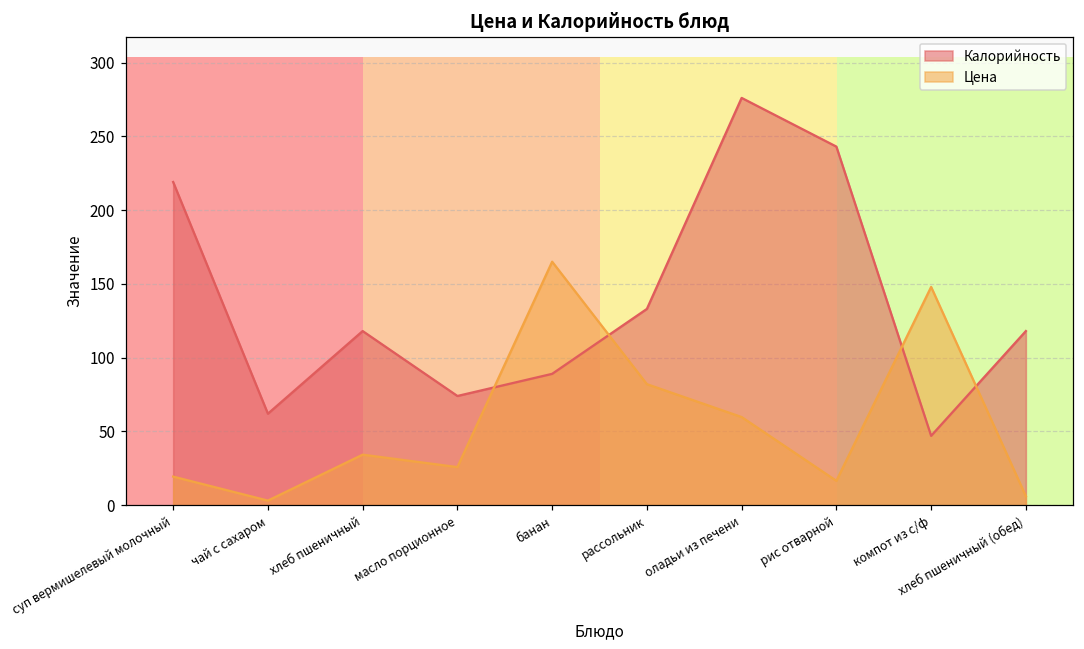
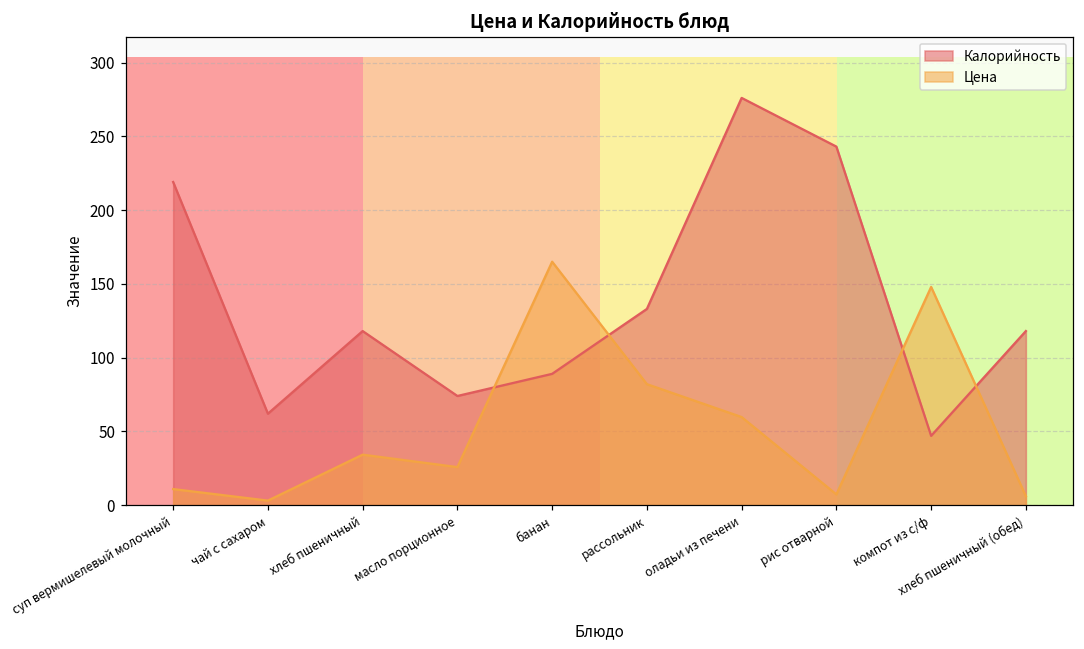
  {
    "Калорийность": {
      "суп вермишелевый молочный": 219,
      "чай с сахаром": 62,
      "хлеб пшеничный": 118,
      "масло порционное": 74,
      "банан": 89,
      "рассольник": 133,
      "оладьи из печени": 276,
      "рис отварной": 243,
      "компот из с/ф": 47,
      "хлеб пшеничный (обед)": 118
    },
    "Цена": {
-     "суп вермишелевый молочный": 19,
+     "суп вермишелевый молочный": 11,
      "чай с сахаром": 3,
      "хлеб пшеничный": 34,
      "масло порционное": 26,
      "банан": 165,
      "рассольник": 82,
      "оладьи из печени": 60,
-     "рис отварной": 17,
+     "рис отварной": 7,
      "компот из с/ф": 148,
      "хлеб пшеничный (обед)": 6
    }
  }
